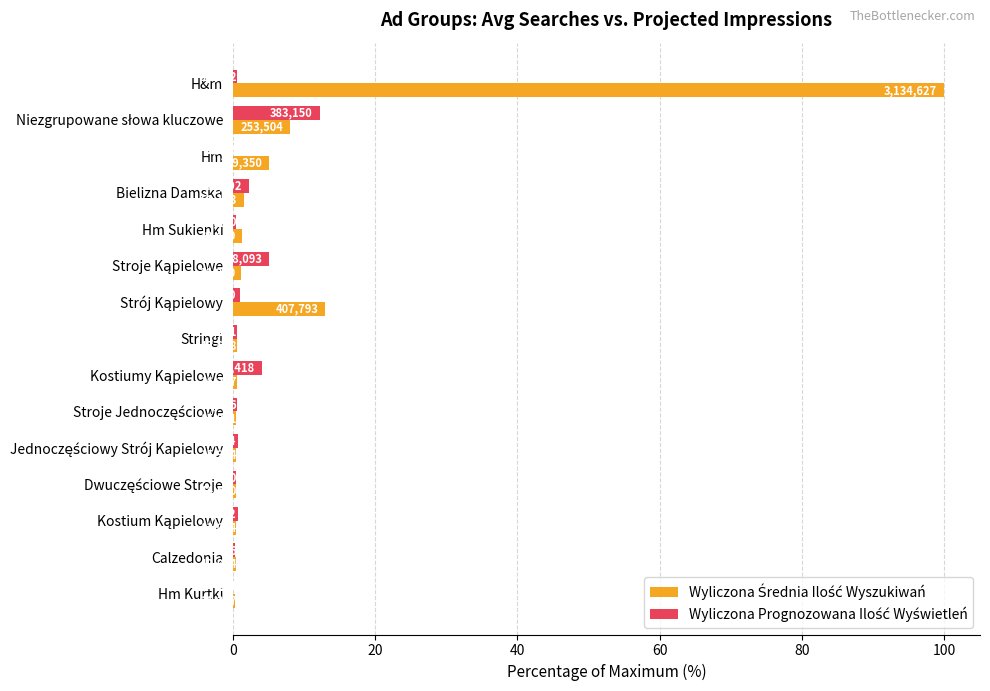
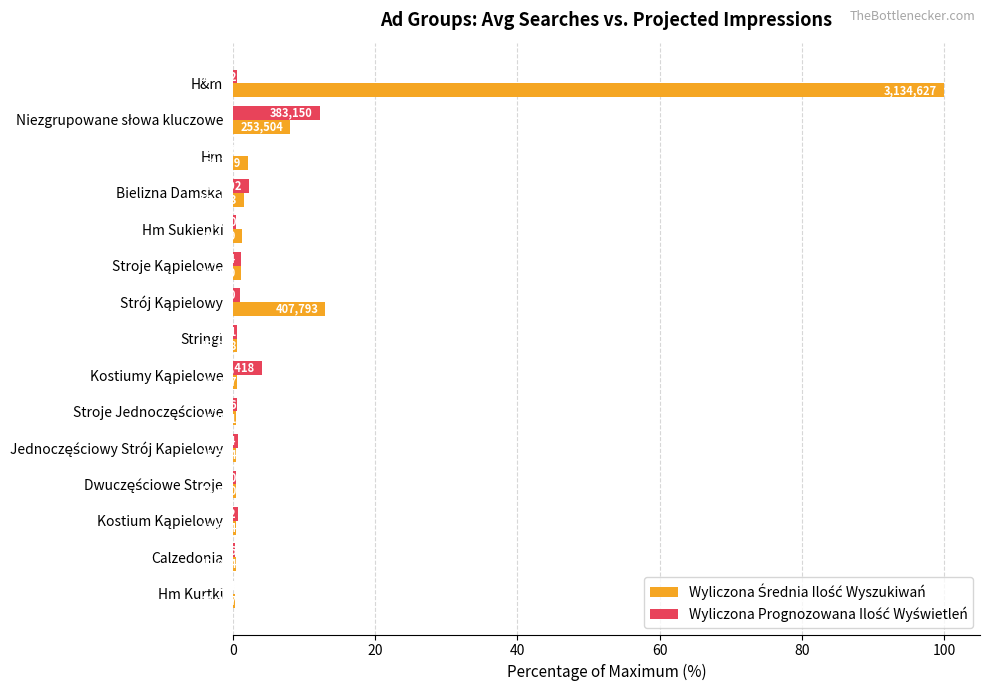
  {
    "Wyliczona Średnia Ilość Wyszukiwań": {
-     "Hm": 5,
+     "Hm": 2,
      "Bielizna Damska": 2,
      "Hm Sukienki": 1,
      "Stroje Kąpielowe": 1,
      "Stringi": 1,
      "Kostiumy Kąpielowe": 1,
      "Stroje Jednoczęściowe": 1,
      "Jednoczęściowy Strój Kapielowy": 1,
      "Dwuczęściowe Stroje": 0,
      "Kostium Kąpielowy": 0,
      "Calzedonia": 0,
      "Hm Kurtki": 0
    },
    "Wyliczona Prognozowana Ilość Wyświetleń": {
      "H&m": 1,
      "Bielizna Damska": 2,
      "Hm Sukienki": 0,
-     "Stroje Kąpielowe": 5,
+     "Stroje Kąpielowe": 1,
      "Strój Kąpielowy": 1,
      "Stringi": 1,
      "Kostiumy Kąpielowe": 4,
      "Stroje Jednoczęściowe": 1,
      "Jednoczęściowy Strój Kapielowy": 1,
      "Dwuczęściowe Stroje": 0,
      "Kostium Kąpielowy": 1,
      "Calzedonia": 0
    }
  }
